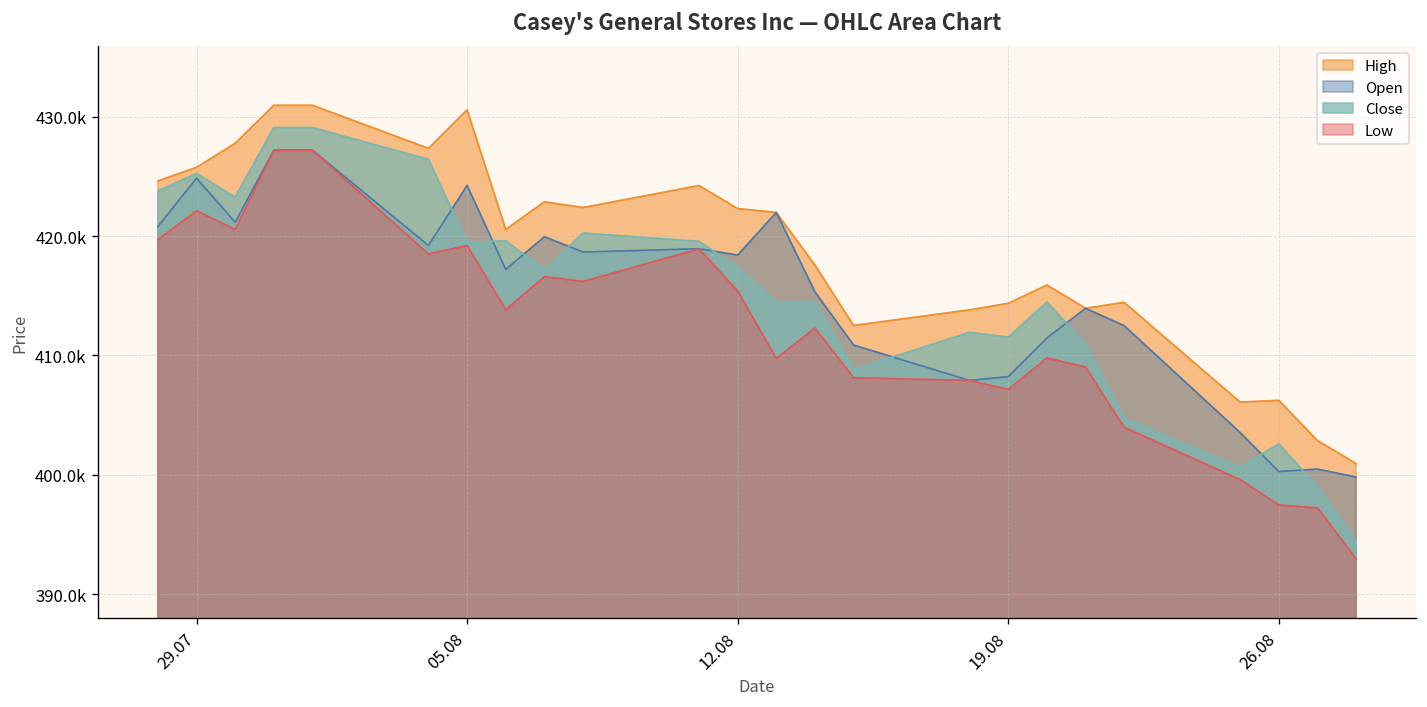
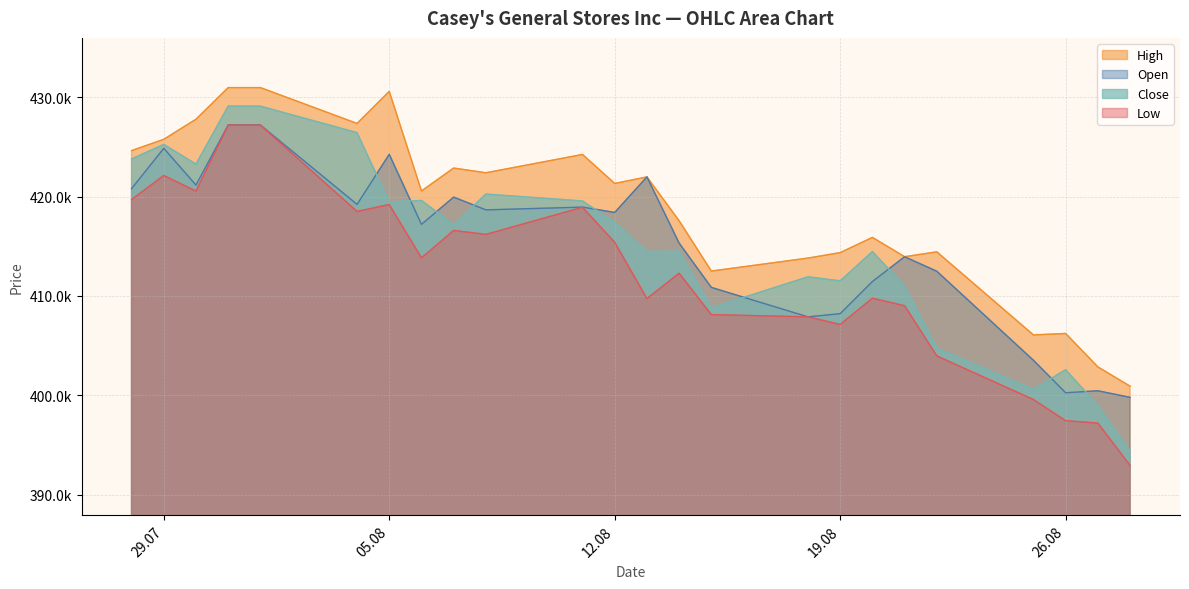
  {
    "High": {
      "29.07": 426000,
      "05.08": 431000,
-     "12.08": 422000,
+     "12.08": 421000,
      "19.08": 414000,
      "26.08": 406000
    },
    "Low": {
      "29.07": 422000,
      "05.08": 419000,
      "12.08": 415000,
      "19.08": 407000,
      "26.08": 397000
    }
  }
